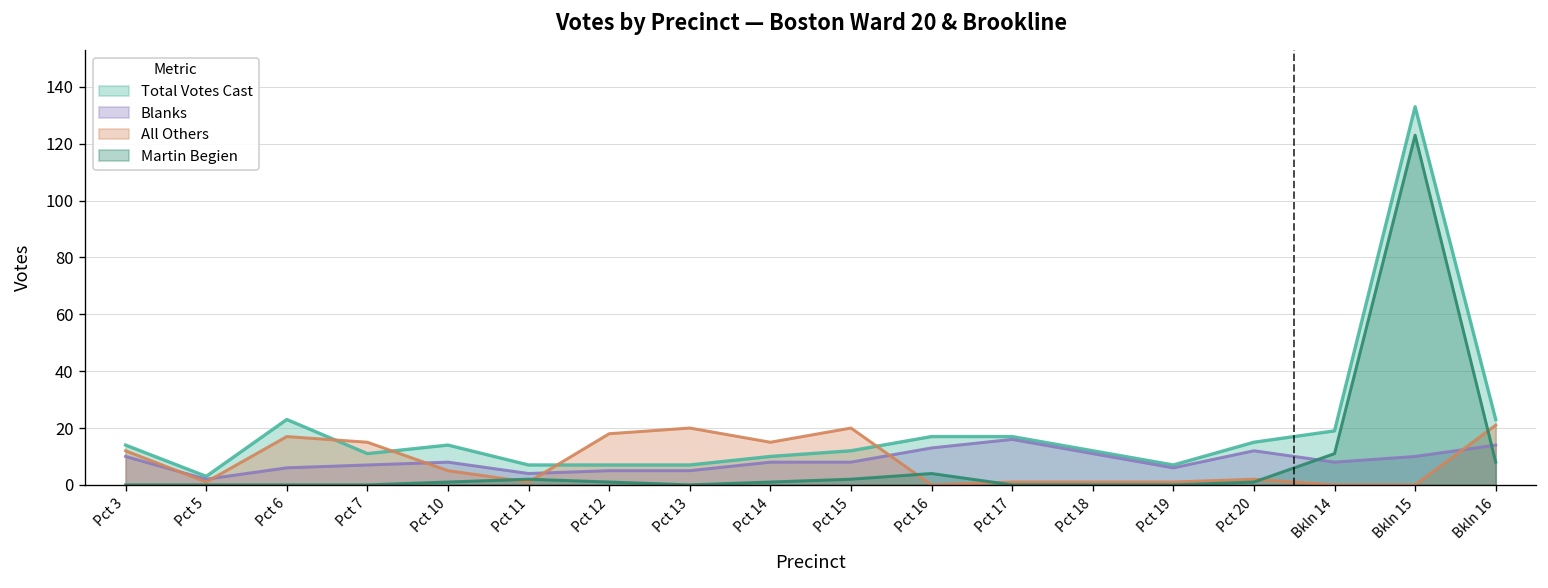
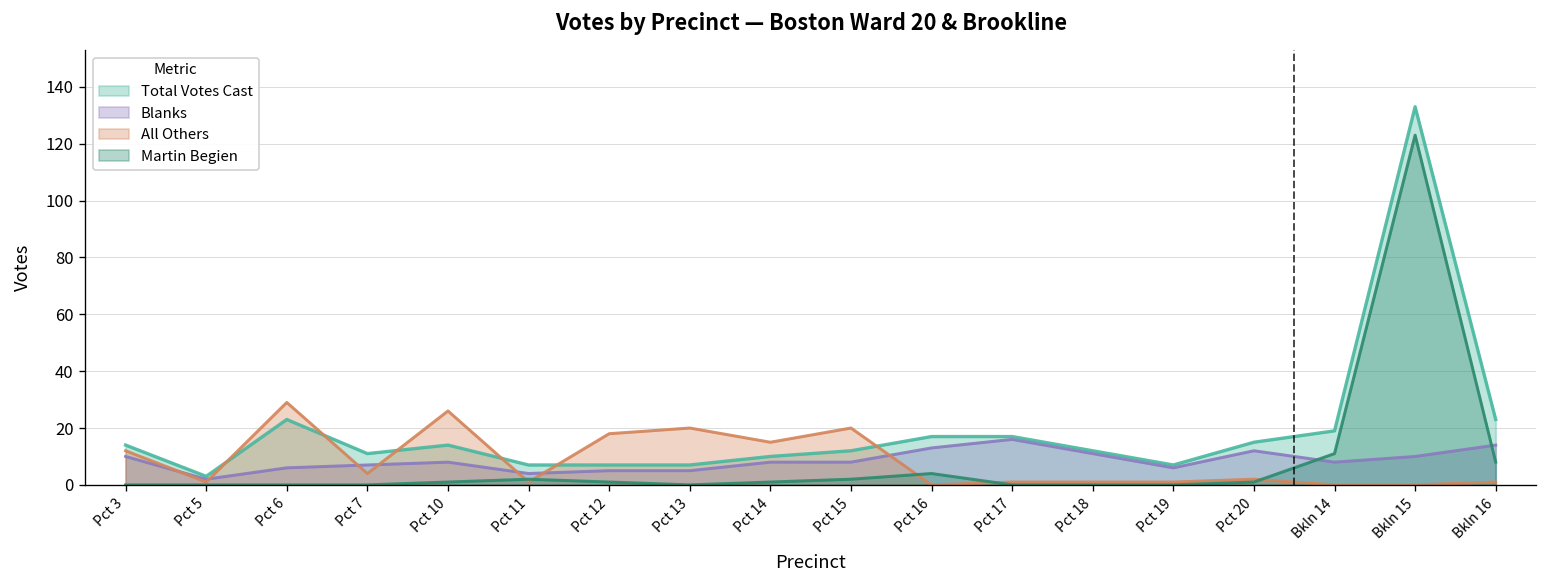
  {
    "All Others": {
      "Pct 3": 12,
-     "Pct 6": 17,
-     "Pct 7": 15,
-     "Pct 10": 5,
+     "Pct 6": 29,
+     "Pct 7": 4,
+     "Pct 10": 26,
      "Pct 12": 18,
      "Pct 13": 20,
      "Pct 14": 15,
      "Pct 15": 20,
      "Pct 16": 0,
      "Bkln 14": 0,
      "Bkln 15": 0,
-     "Bkln 16": 21
+     "Bkln 16": 1
    }
  }
